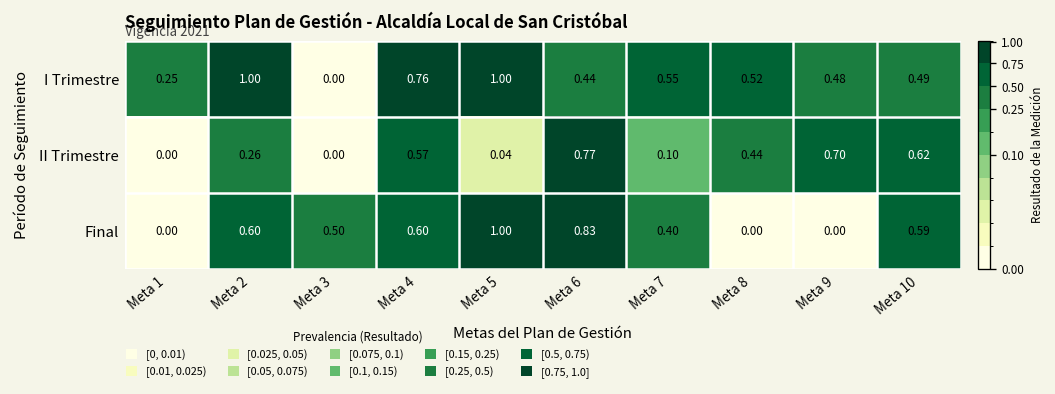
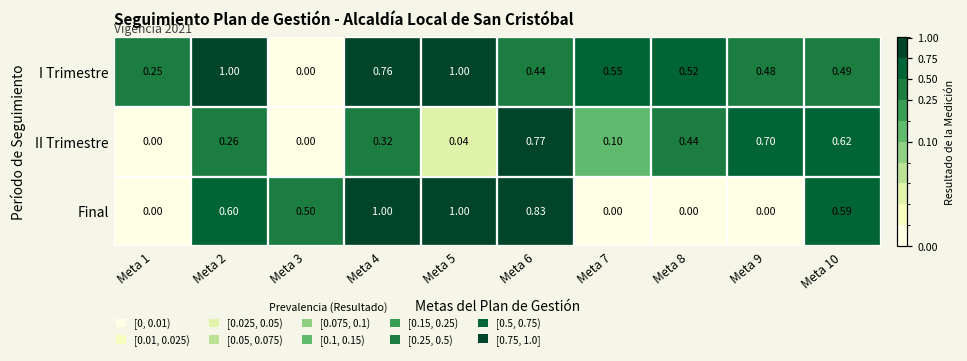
  {
    "I Trimestre": {
      "Meta 1": 0.25,
      "Meta 2": 1.00,
      "Meta 3": 0.00,
      "Meta 4": 0.76,
      "Meta 5": 1.00,
      "Meta 6": 0.44,
      "Meta 7": 0.55,
      "Meta 8": 0.52,
      "Meta 9": 0.48,
      "Meta 10": 0.49
    },
    "II Trimestre": {
      "Meta 1": 0.00,
      "Meta 2": 0.26,
      "Meta 3": 0.00,
-     "Meta 4": 0.57,
+     "Meta 4": 0.32,
      "Meta 5": 0.04,
      "Meta 6": 0.77,
      "Meta 7": 0.10,
      "Meta 8": 0.44,
      "Meta 9": 0.70,
      "Meta 10": 0.62
    },
    "Final": {
      "Meta 1": 0.00,
      "Meta 2": 0.60,
      "Meta 3": 0.50,
-     "Meta 4": 0.60,
+     "Meta 4": 1.00,
      "Meta 5": 1.00,
      "Meta 6": 0.83,
-     "Meta 7": 0.40,
+     "Meta 7": 0.00,
      "Meta 8": 0.00,
      "Meta 9": 0.00,
      "Meta 10": 0.59
    }
  }
